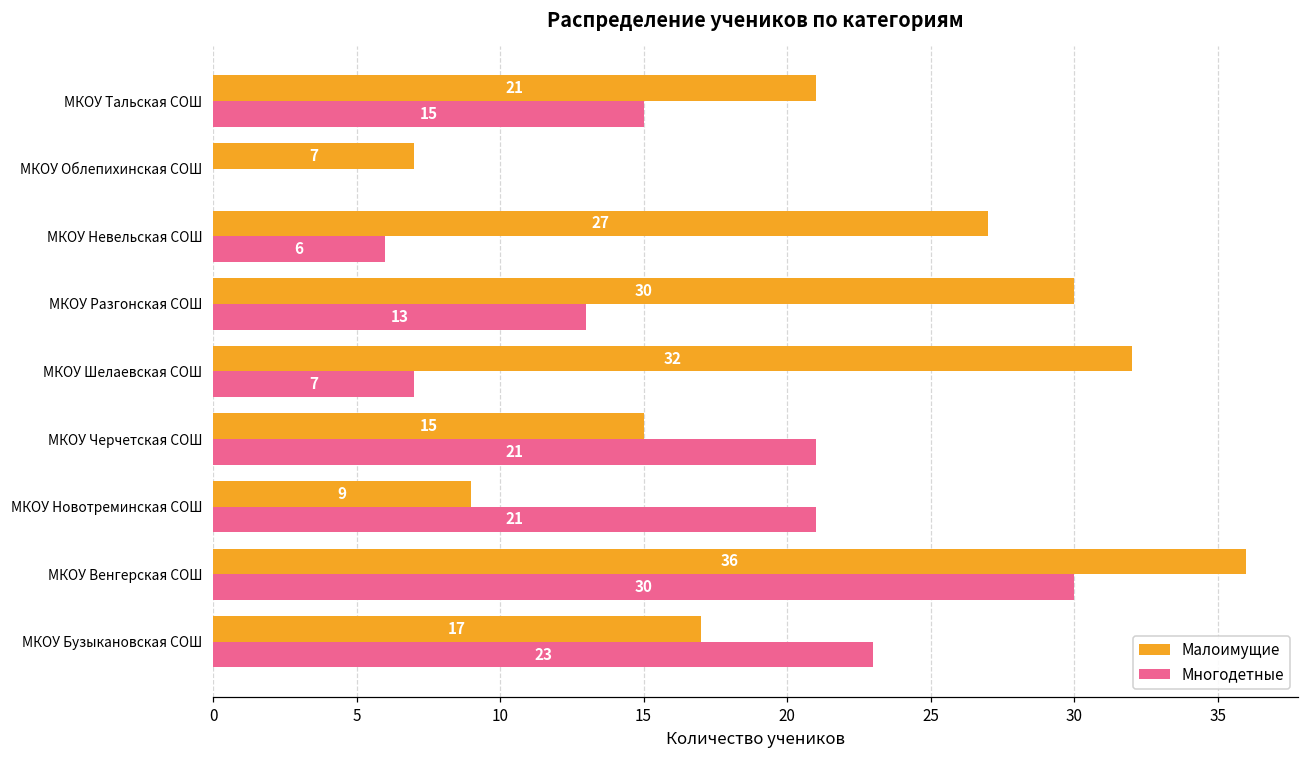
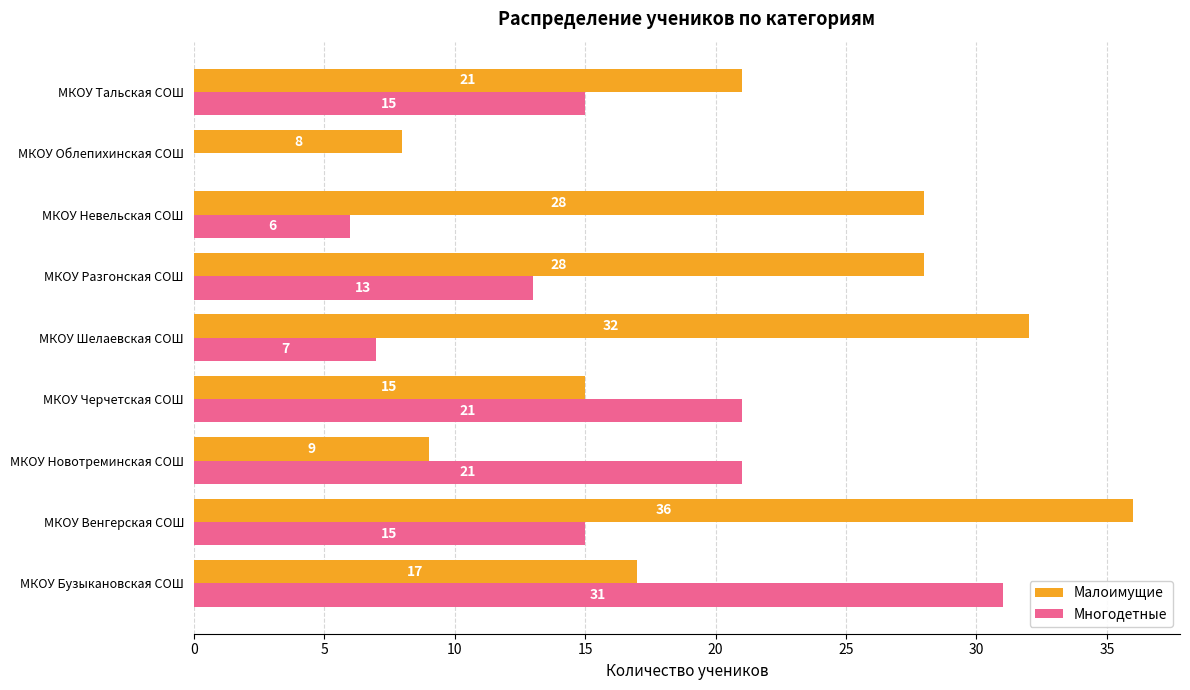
  {
    "Малоимущие": {
      "МКОУ Тальская СОШ": 21,
-     "МКОУ Облепихинская СОШ": 7,
-     "МКОУ Невельская СОШ": 27,
-     "МКОУ Разгонская СОШ": 30,
+     "МКОУ Облепихинская СОШ": 8,
+     "МКОУ Невельская СОШ": 28,
+     "МКОУ Разгонская СОШ": 28,
      "МКОУ Шелаевская СОШ": 32,
      "МКОУ Черчетская СОШ": 15,
      "МКОУ Новотреминская СОШ": 9,
      "МКОУ Венгерская СОШ": 36,
      "МКОУ Бузыкановская СОШ": 17
    },
    "Многодетные": {
      "МКОУ Тальская СОШ": 15,
      "МКОУ Невельская СОШ": 6,
      "МКОУ Разгонская СОШ": 13,
      "МКОУ Шелаевская СОШ": 7,
      "МКОУ Черчетская СОШ": 21,
      "МКОУ Новотреминская СОШ": 21,
-     "МКОУ Венгерская СОШ": 30,
-     "МКОУ Бузыкановская СОШ": 23
+     "МКОУ Венгерская СОШ": 15,
+     "МКОУ Бузыкановская СОШ": 31
    }
  }
